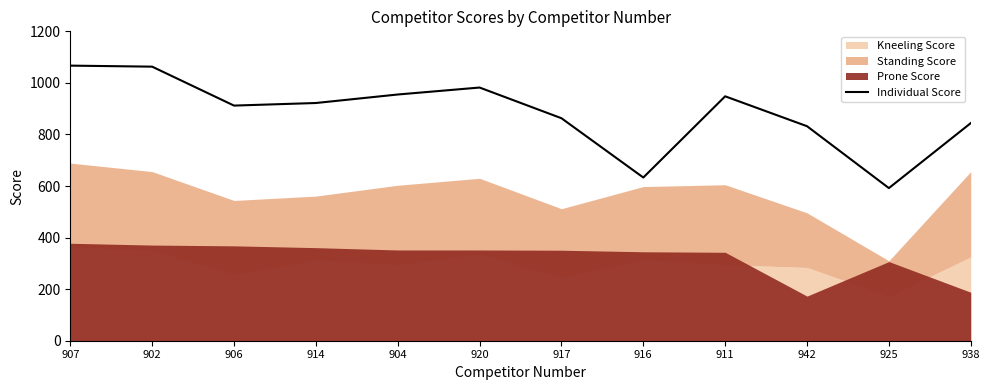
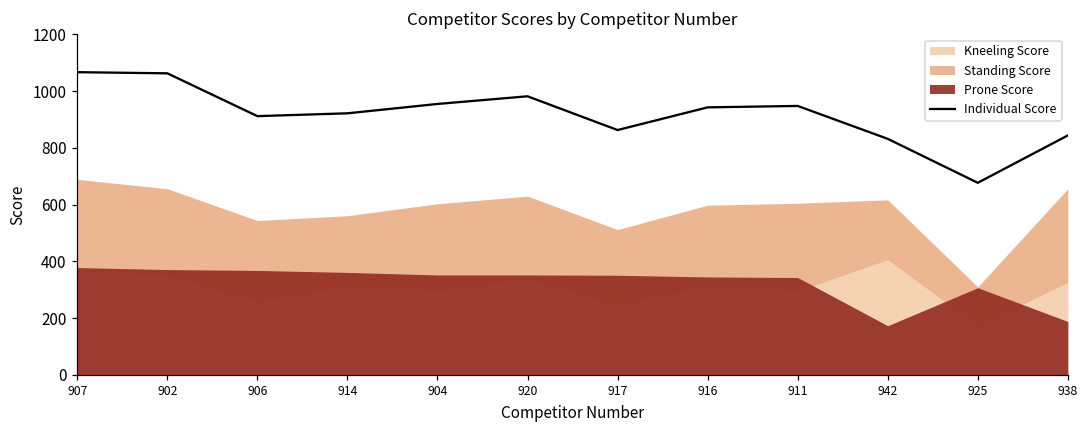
  {
    "Individual Score": {
      "907": 1070,
      "902": 1060,
      "906": 910,
      "914": 920,
      "904": 960,
      "920": 980,
      "917": 860,
-     "916": 630,
+     "916": 940,
      "911": 950,
      "942": 830,
-     "925": 590,
+     "925": 680,
      "938": 840
    },
    "Kneeling Score": {
      "907": 360,
      "902": 350,
      "906": 260,
      "914": 310,
      "904": 300,
      "920": 340,
      "917": 250,
      "916": 320,
      "911": 300,
-     "942": 280,
+     "942": 410,
      "925": 170,
      "938": 330
    },
    "Standing Score": {
      "907": 330,
      "902": 310,
      "906": 290,
      "914": 250,
      "904": 310,
      "920": 290,
      "917": 270,
      "916": 280,
      "911": 310,
      "942": 210,
      "938": 330
    },
    "Prone Score": {
      "907": 380,
      "902": 370,
      "906": 370,
      "914": 360,
      "904": 350,
      "920": 350,
      "917": 350,
      "916": 350,
      "911": 340,
      "942": 170,
      "938": 190
    }
  }
